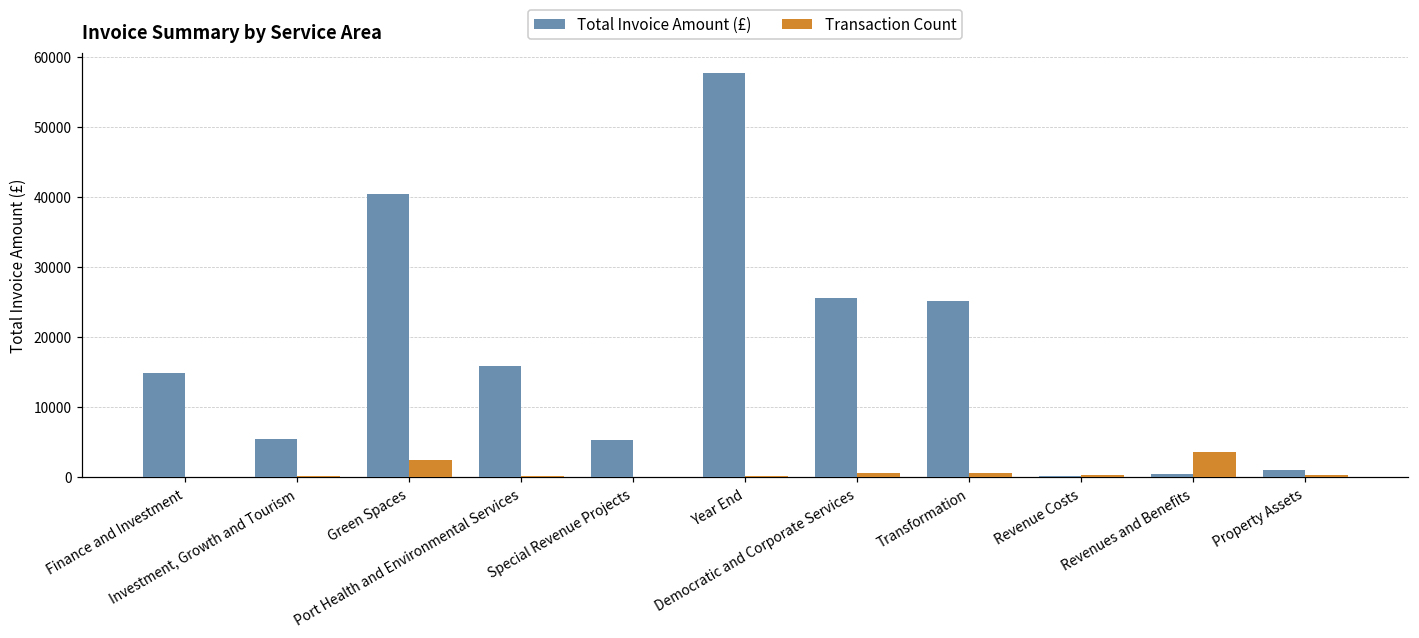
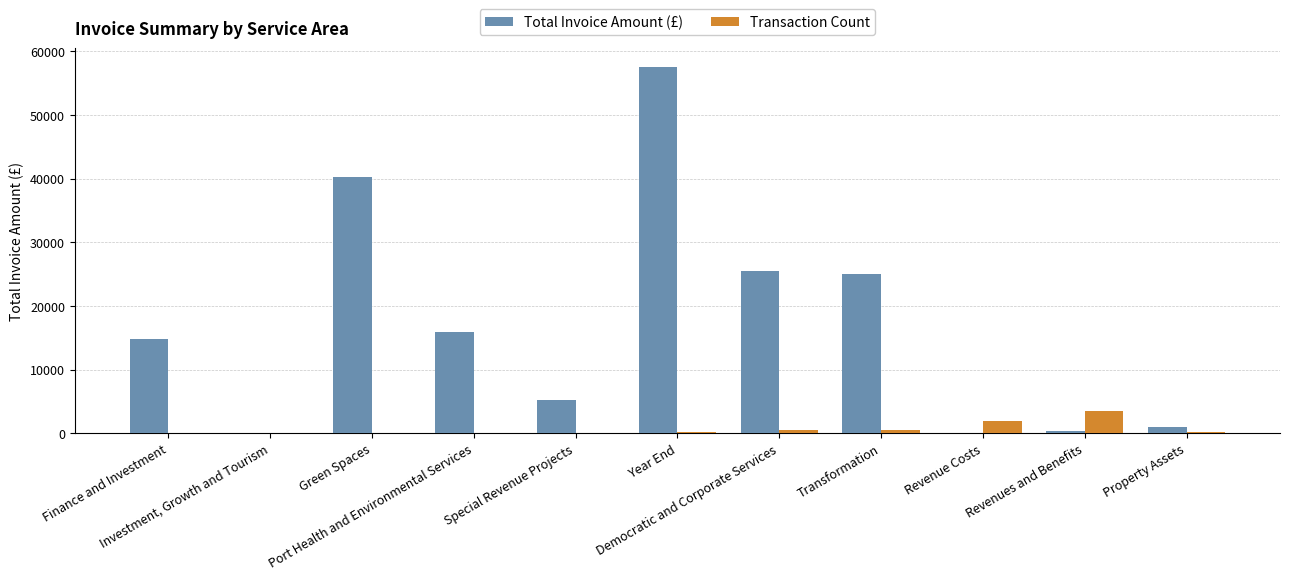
  {
    "Total Invoice Amount (£)": {
      "Finance and Investment": 15000,
-     "Investment, Growth and Tourism": 5000,
+     "Investment, Growth and Tourism": 0,
      "Green Spaces": 40000,
      "Port Health and Environmental Services": 16000,
      "Special Revenue Projects": 5000,
      "Year End": 58000,
      "Democratic and Corporate Services": 25000,
      "Transformation": 25000,
      "Property Assets": 1000
    },
    "Transaction Count": {
-     "Green Spaces": 2000,
+     "Green Spaces": 0,
      "Democratic and Corporate Services": 1000,
      "Transformation": 1000,
-     "Revenue Costs": 0,
+     "Revenue Costs": 2000,
      "Revenues and Benefits": 3000
    }
  }
